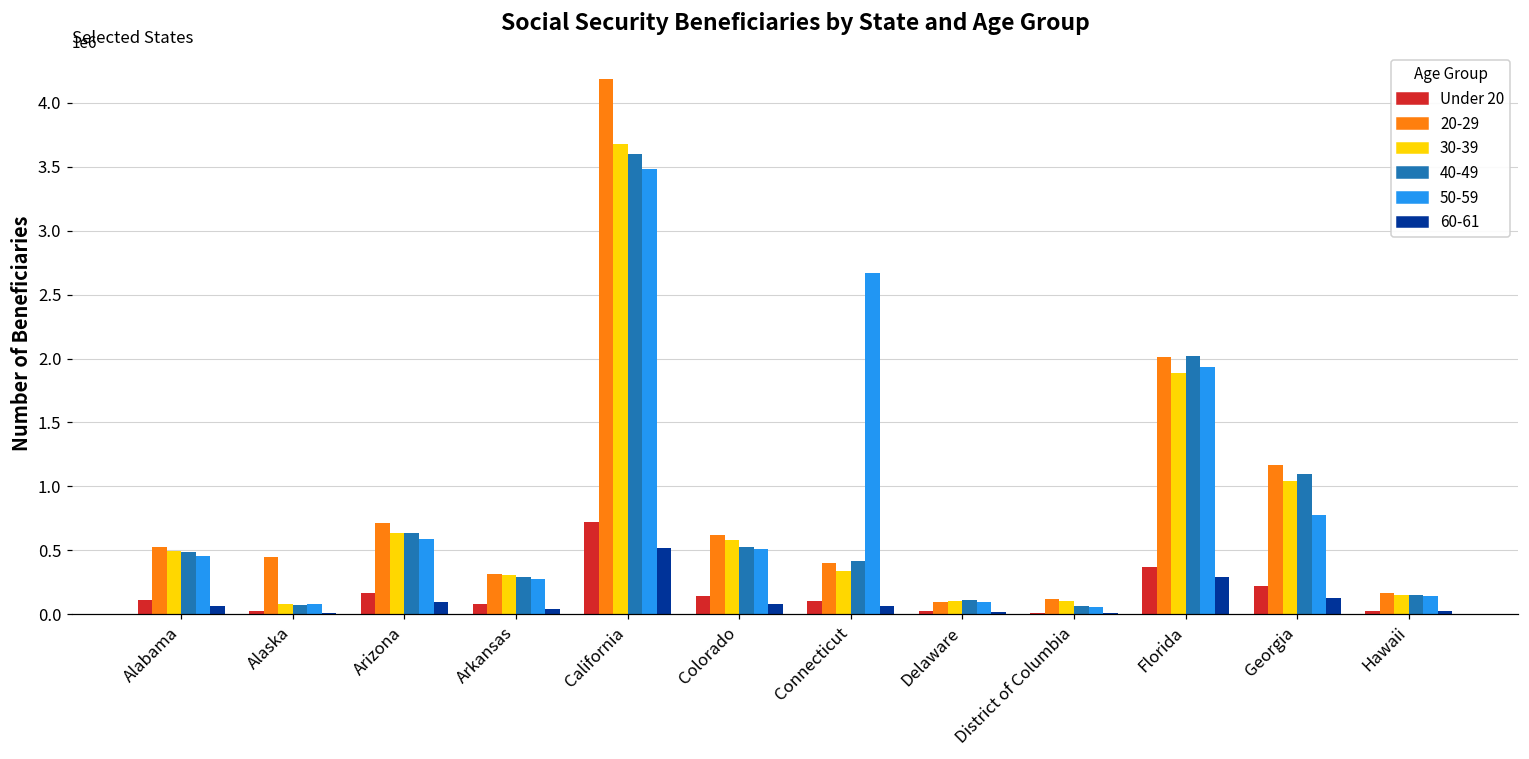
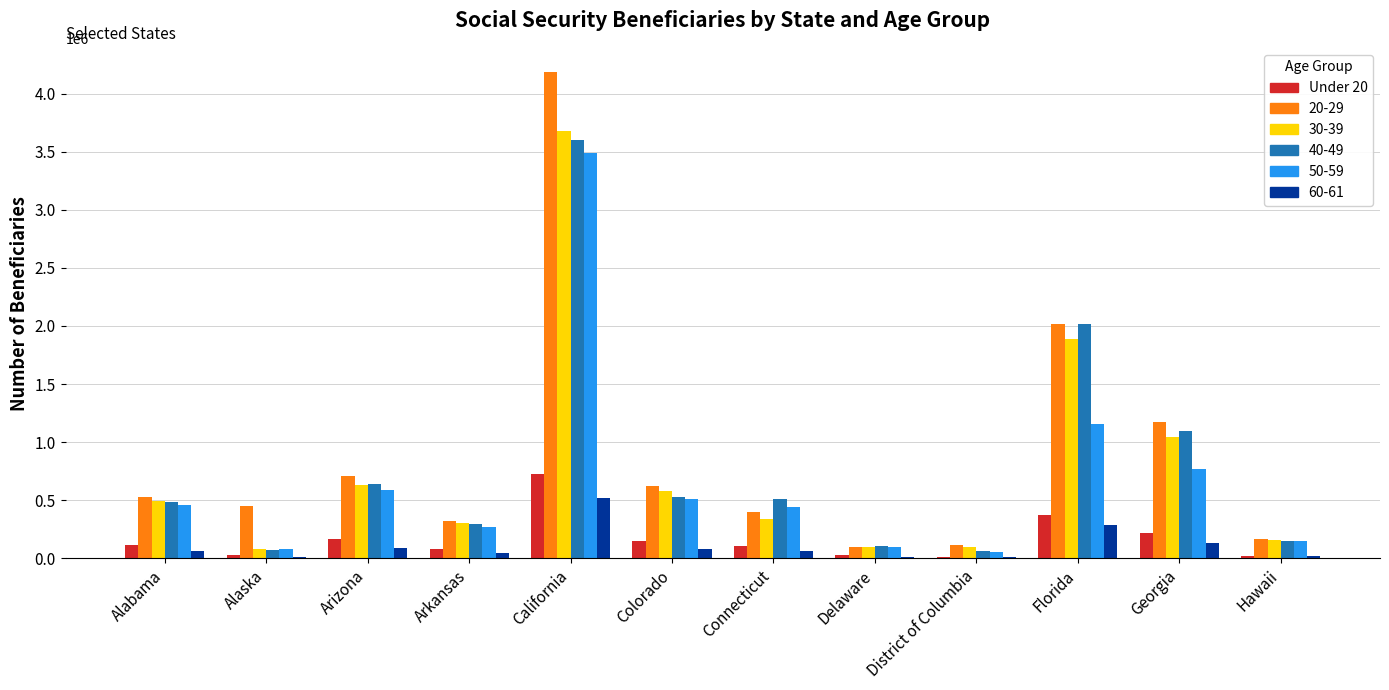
  {
    "Under 20": {
      "Alabama": 110000,
      "Alaska": 30000,
      "Arizona": 160000,
      "Arkansas": 80000,
      "California": 720000,
      "Colorado": 150000,
      "Connecticut": 100000,
      "Delaware": 30000,
      "Florida": 370000,
      "Georgia": 220000,
      "Hawaii": 20000
    },
    "20-29": {
      "Alabama": 520000,
      "Alaska": 450000,
      "Arizona": 710000,
      "Arkansas": 320000,
      "California": 4180000,
      "Colorado": 620000,
      "Connecticut": 400000,
      "Delaware": 100000,
      "District of Columbia": 120000,
      "Florida": 2010000,
      "Georgia": 1170000,
      "Hawaii": 170000
    },
    "30-39": {
      "Alabama": 490000,
      "Alaska": 80000,
      "Arizona": 640000,
      "Arkansas": 310000,
      "California": 3680000,
      "Colorado": 580000,
      "Connecticut": 340000,
      "Delaware": 100000,
      "District of Columbia": 100000,
      "Florida": 1890000,
      "Georgia": 1050000,
      "Hawaii": 150000
    },
    "40-49": {
      "Alabama": 490000,
      "Alaska": 70000,
      "Arizona": 640000,
      "Arkansas": 290000,
      "California": 3600000,
      "Colorado": 530000,
-     "Connecticut": 410000,
+     "Connecticut": 510000,
      "Delaware": 110000,
      "District of Columbia": 70000,
      "Florida": 2020000,
      "Georgia": 1090000,
      "Hawaii": 150000
    },
    "50-59": {
      "Alabama": 460000,
      "Alaska": 80000,
      "Arizona": 590000,
      "Arkansas": 270000,
      "California": 3480000,
      "Colorado": 510000,
-     "Connecticut": 2670000,
+     "Connecticut": 440000,
      "Delaware": 100000,
      "District of Columbia": 60000,
-     "Florida": 1930000,
+     "Florida": 1160000,
      "Georgia": 770000,
      "Hawaii": 150000
    },
    "60-61": {
      "Alabama": 60000,
      "Arizona": 90000,
      "Arkansas": 40000,
      "California": 520000,
      "Colorado": 80000,
      "Connecticut": 70000,
      "Florida": 290000,
      "Georgia": 130000,
      "Hawaii": 20000
    }
  }
